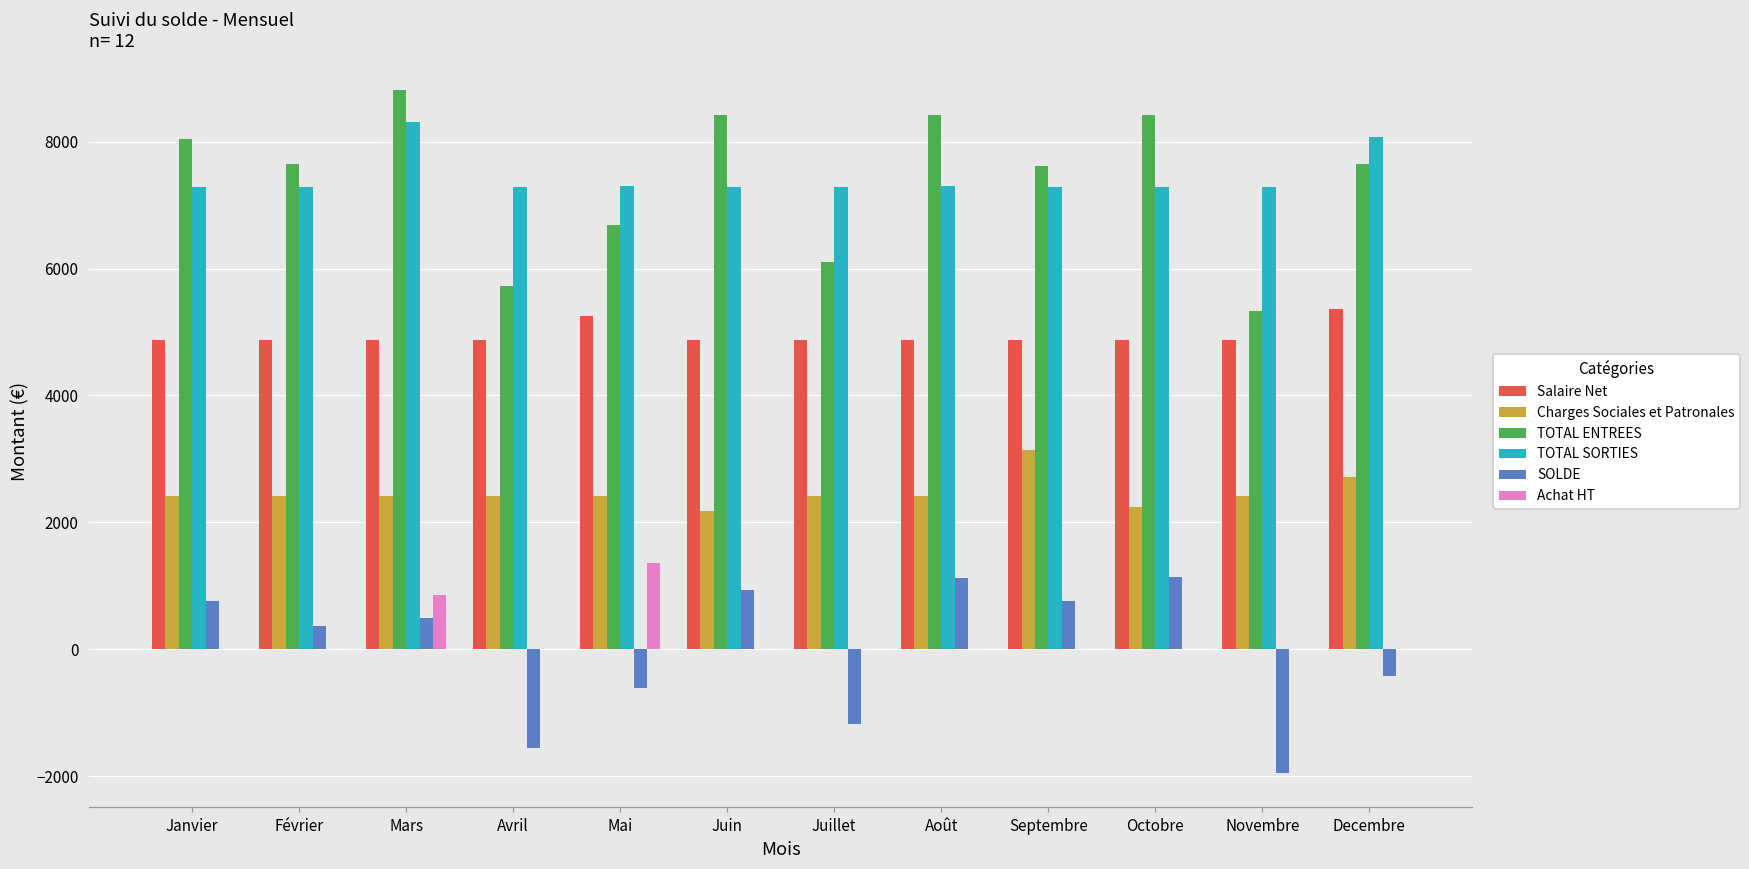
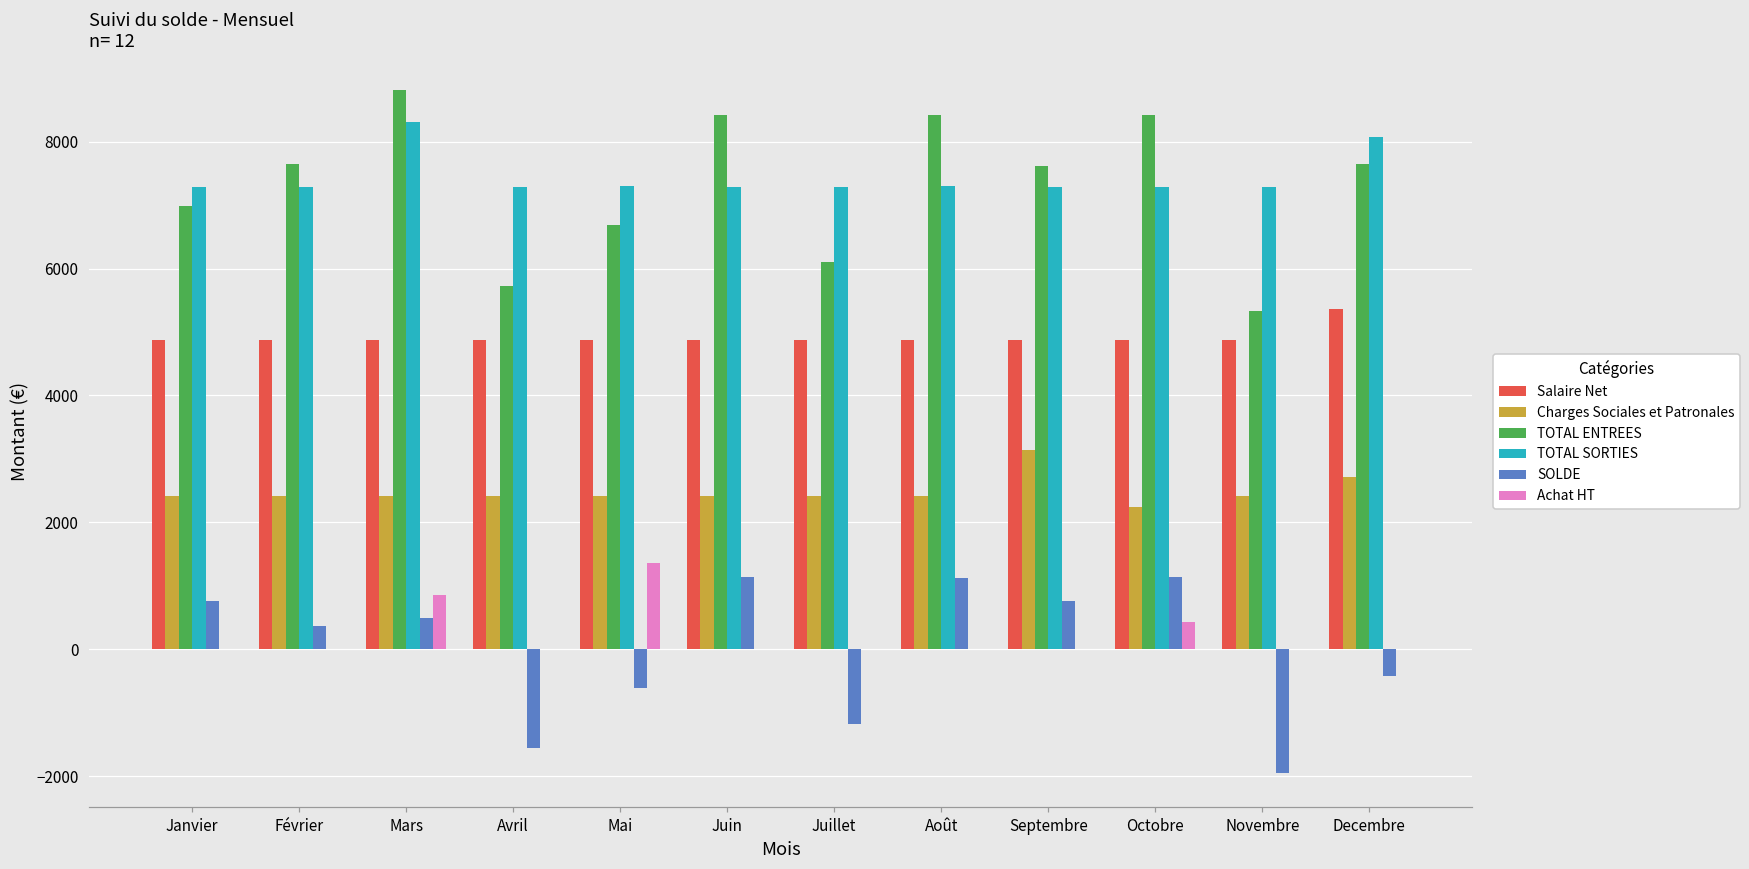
  {
    "Salaire Net": {
      "Janvier": 4900,
      "Février": 4900,
      "Mars": 4900,
      "Avril": 4900,
-     "Mai": 5300,
+     "Mai": 4900,
      "Juin": 4900,
      "Juillet": 4900,
      "Août": 4900,
      "Septembre": 4900,
      "Octobre": 4900,
      "Novembre": 4900,
      "Decembre": 5400
    },
    "Charges Sociales et Patronales": {
      "Janvier": 2400,
      "Février": 2400,
      "Mars": 2400,
      "Avril": 2400,
      "Mai": 2400,
-     "Juin": 2200,
+     "Juin": 2400,
      "Juillet": 2400,
      "Août": 2400,
      "Septembre": 3100,
      "Octobre": 2200,
      "Novembre": 2400,
      "Decembre": 2700
    },
    "TOTAL ENTREES": {
-     "Janvier": 8000,
+     "Janvier": 7000,
      "Février": 7700,
      "Mars": 8800,
      "Avril": 5700,
      "Mai": 6700,
      "Juin": 8400,
      "Juillet": 6100,
      "Août": 8400,
      "Septembre": 7600,
      "Octobre": 8400,
      "Novembre": 5300,
      "Decembre": 7700
    },
    "TOTAL SORTIES": {
      "Janvier": 7300,
      "Février": 7300,
      "Mars": 8300,
      "Avril": 7300,
      "Mai": 7300,
      "Juin": 7300,
      "Juillet": 7300,
      "Août": 7300,
      "Septembre": 7300,
      "Octobre": 7300,
      "Novembre": 7300,
      "Decembre": 8100
    },
    "SOLDE": {
      "Janvier": 800,
      "Février": 400,
      "Mars": 500,
      "Avril": -1600,
      "Mai": -600,
-     "Juin": 900,
+     "Juin": 1100,
      "Juillet": -1200,
      "Août": 1100,
      "Septembre": 800,
      "Octobre": 1100,
      "Novembre": -2000,
      "Decembre": -400
    },
    "Achat HT": {
      "Janvier": 0,
      "Février": 0,
      "Mars": 900,
      "Avril": 0,
      "Mai": 1400,
      "Juin": 0,
      "Juillet": 0,
      "Août": 0,
      "Septembre": 0,
-     "Octobre": 0,
+     "Octobre": 400,
      "Novembre": 0,
      "Decembre": 0
    }
  }
